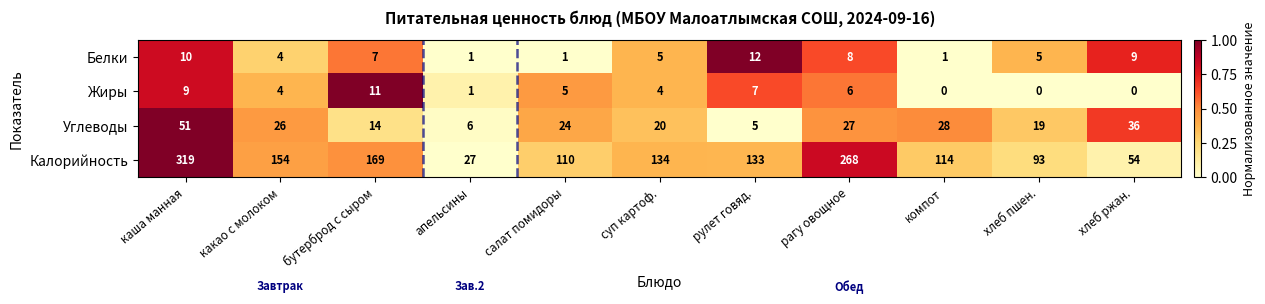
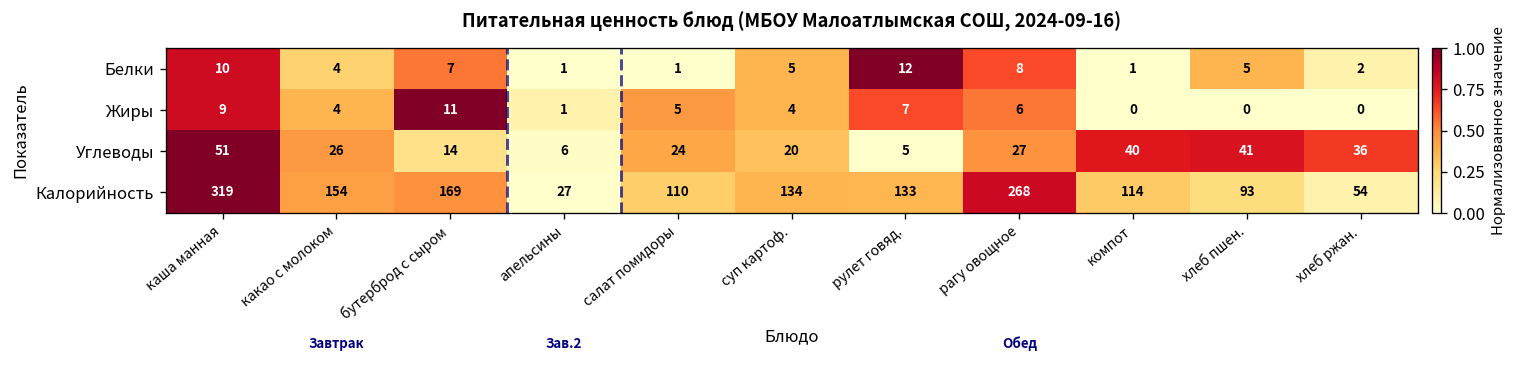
  {
    "Белки": {
      "каша манная": 10,
      "какао с молоком": 4,
      "бутерброд с сыром": 7,
      "апельсины": 1,
      "салат помидоры": 1,
      "суп картоф.": 5,
      "рулет говяд.": 12,
      "рагу овощное": 8,
      "компот": 1,
      "хлеб пшен.": 5,
-     "хлеб ржан.": 9
+     "хлеб ржан.": 2
    },
    "Жиры": {
      "каша манная": 9,
      "какао с молоком": 4,
      "бутерброд с сыром": 11,
      "апельсины": 1,
      "салат помидоры": 5,
      "суп картоф.": 4,
      "рулет говяд.": 7,
      "рагу овощное": 6,
      "компот": 0,
      "хлеб пшен.": 0,
      "хлеб ржан.": 0
    },
    "Углеводы": {
      "каша манная": 51,
      "какао с молоком": 26,
      "бутерброд с сыром": 14,
      "апельсины": 6,
      "салат помидоры": 24,
      "суп картоф.": 20,
      "рулет говяд.": 5,
      "рагу овощное": 27,
-     "компот": 28,
-     "хлеб пшен.": 19,
+     "компот": 40,
+     "хлеб пшен.": 41,
      "хлеб ржан.": 36
    },
    "Калорийность": {
      "каша манная": 319,
      "какао с молоком": 154,
      "бутерброд с сыром": 169,
      "апельсины": 27,
      "салат помидоры": 110,
      "суп картоф.": 134,
      "рулет говяд.": 133,
      "рагу овощное": 268,
      "компот": 114,
      "хлеб пшен.": 93,
      "хлеб ржан.": 54
    }
  }
